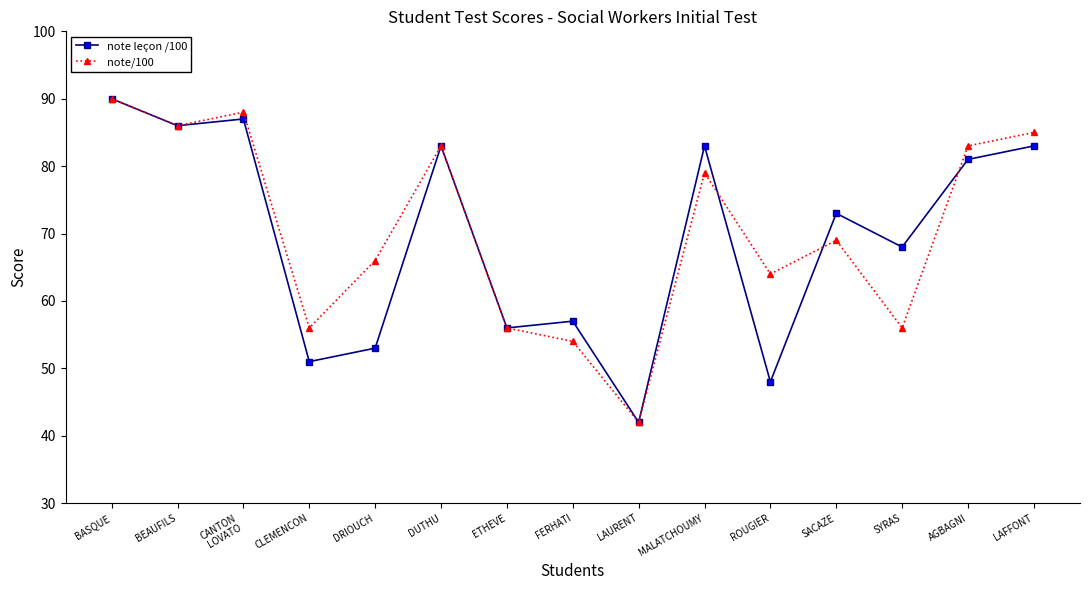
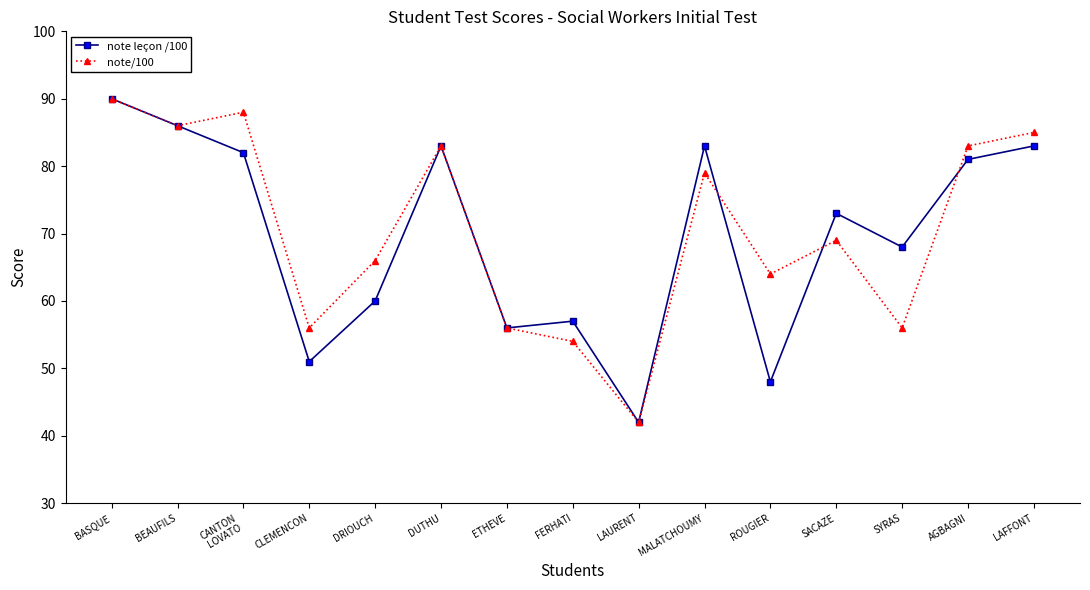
  {
    "note leçon /100": {
-     "CANTON LOVATO": 87,
+     "CANTON LOVATO": 82,
      "CLEMENCON": 51,
-     "DRIOUCH": 53,
+     "DRIOUCH": 60,
      "FERHATI": 57,
      "MALATCHOUMY": 83,
      "ROUGIER": 48,
      "SACAZE": 73,
      "SYRAS": 68,
      "AGBAGNI": 81,
      "LAFFONT": 83
    },
    "note/100": {
      "CANTON LOVATO": 88,
      "CLEMENCON": 56,
      "DRIOUCH": 66,
      "FERHATI": 54,
      "MALATCHOUMY": 79,
      "ROUGIER": 64,
      "SACAZE": 69,
      "SYRAS": 56,
      "AGBAGNI": 83,
      "LAFFONT": 85
    }
  }
